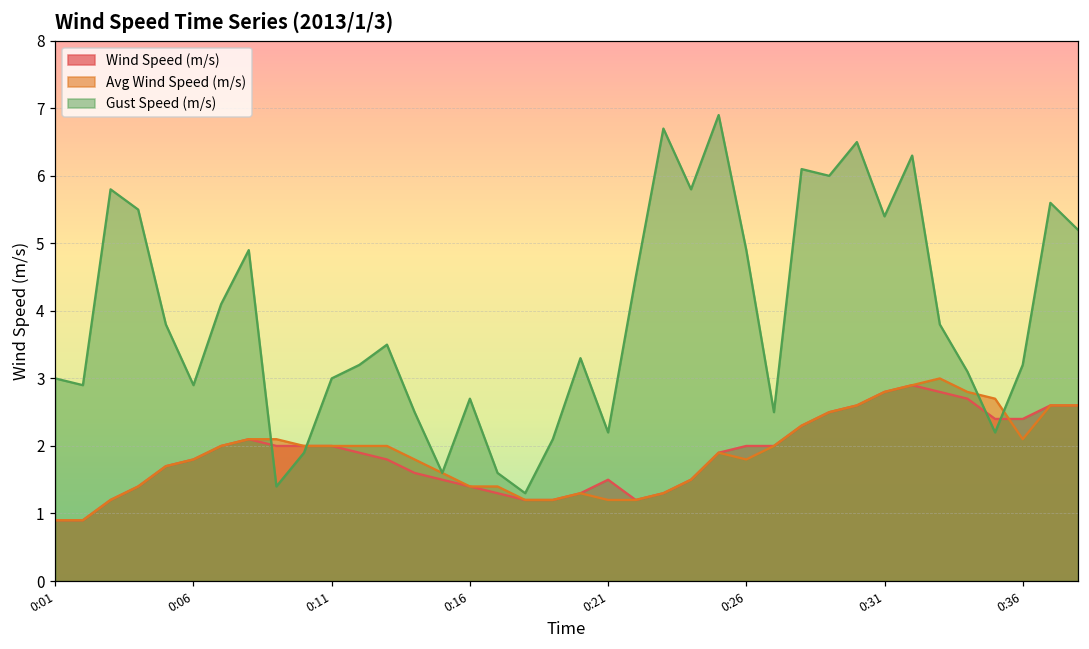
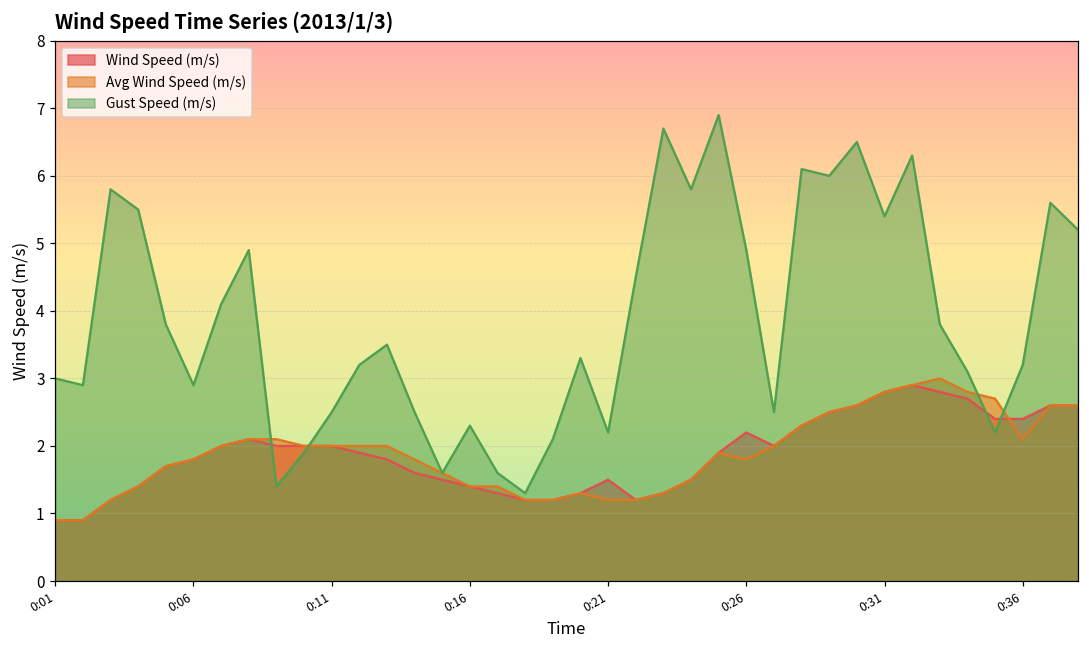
  {
    "Wind Speed (m/s)": {
      "0:21": 1.5,
-     "0:26": 2.0,
+     "0:26": 2.2,
      "0:36": 2.4
    },
    "Avg Wind Speed (m/s)": {
      "0:21": 1.2,
      "0:26": 1.8,
      "0:36": 2.1
    },
    "Gust Speed (m/s)": {
      "0:01": 3.0,
      "0:06": 2.9,
-     "0:11": 3.0,
-     "0:16": 2.7,
+     "0:11": 2.5,
+     "0:16": 2.3,
      "0:21": 2.2,
      "0:26": 4.9,
      "0:31": 5.4,
      "0:36": 3.2
    }
  }
